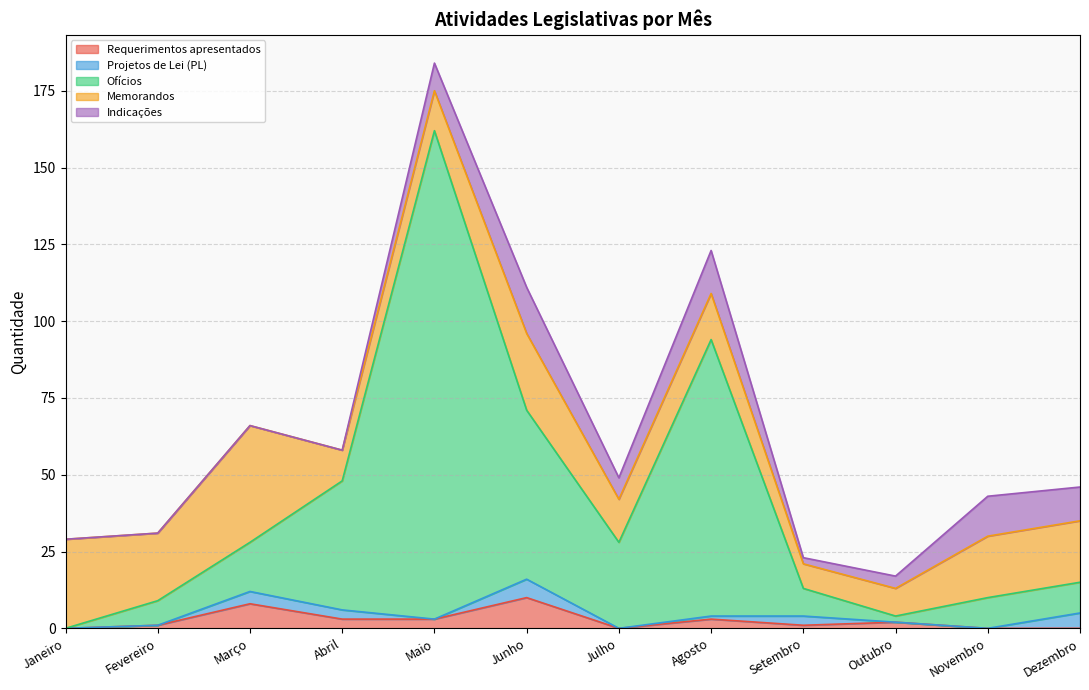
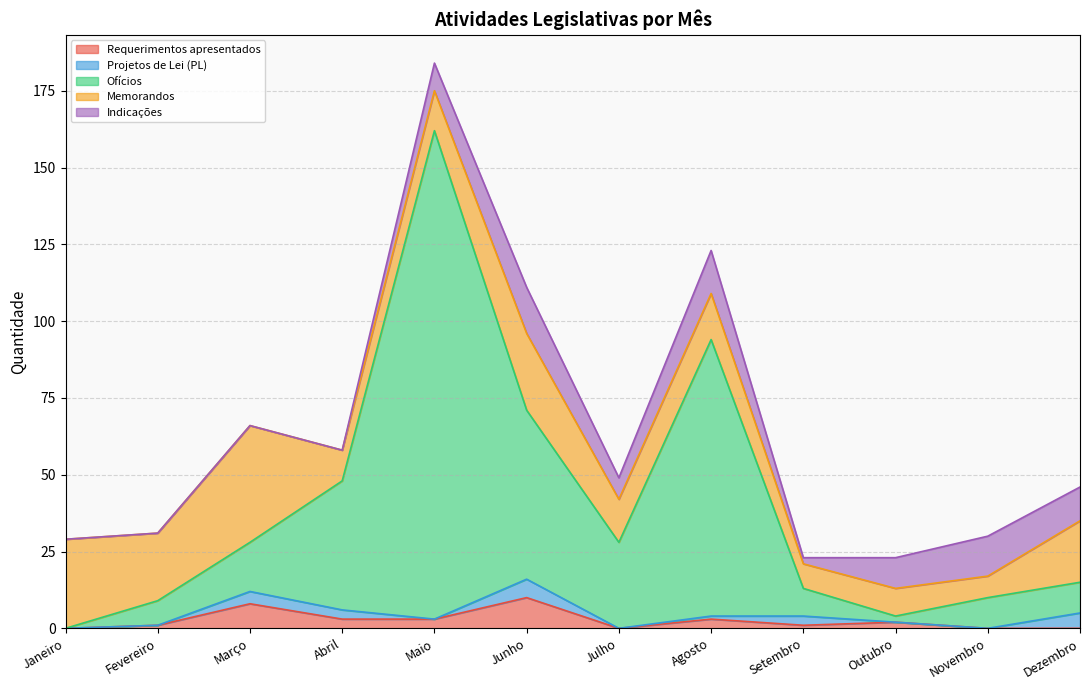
  {
    "Requerimentos apresentados": {
      "Março": 8,
      "Abril": 3,
      "Junho": 10,
      "Agosto": 3,
      "Setembro": 1,
      "Dezembro": 0
    },
    "Projetos de Lei (PL)": {
      "Março": 4,
      "Abril": 3,
      "Junho": 6,
      "Agosto": 1,
      "Setembro": 3,
      "Dezembro": 5
    },
    "Ofícios": {
      "Fevereiro": 8,
      "Março": 16,
      "Abril": 42,
      "Maio": 159,
      "Junho": 55,
      "Julho": 28,
      "Agosto": 90,
      "Setembro": 9,
      "Outubro": 2,
      "Novembro": 10,
      "Dezembro": 10
    },
    "Memorandos": {
      "Maio": 13,
      "Junho": 25,
      "Julho": 14,
      "Agosto": 15,
      "Setembro": 8,
      "Outubro": 9,
-     "Novembro": 20,
+     "Novembro": 7,
      "Dezembro": 20
    },
    "Indicações": {
      "Maio": 9,
      "Junho": 15,
      "Julho": 7,
      "Agosto": 14,
      "Setembro": 2,
-     "Outubro": 4,
+     "Outubro": 10,
      "Novembro": 13,
      "Dezembro": 11
    }
  }
